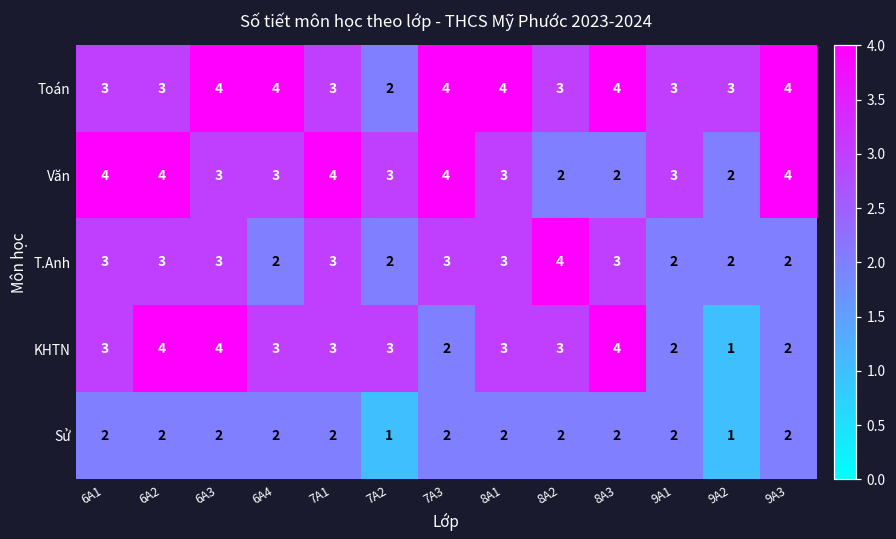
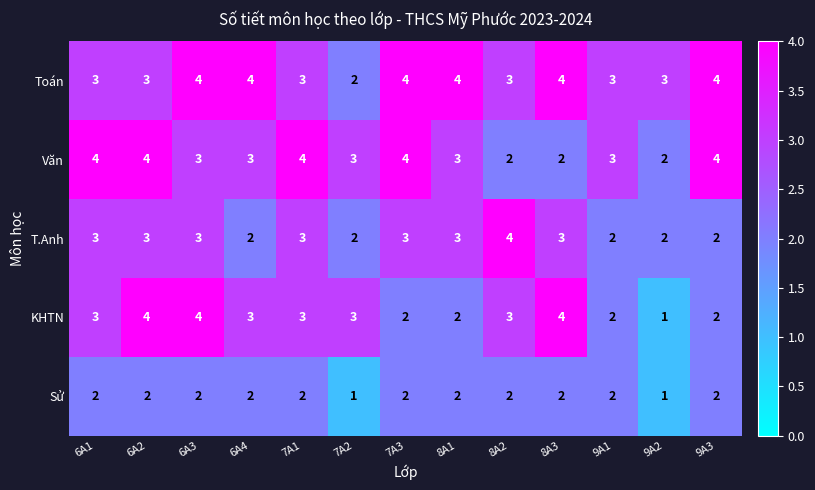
  {
    "Toán": {
      "6A1": 3,
      "6A2": 3,
      "6A3": 4,
      "6A4": 4,
      "7A1": 3,
      "7A2": 2,
      "7A3": 4,
      "8A1": 4,
      "8A2": 3,
      "8A3": 4,
      "9A1": 3,
      "9A2": 3,
      "9A3": 4
    },
    "Văn": {
      "6A1": 4,
      "6A2": 4,
      "6A3": 3,
      "6A4": 3,
      "7A1": 4,
      "7A2": 3,
      "7A3": 4,
      "8A1": 3,
      "8A2": 2,
      "8A3": 2,
      "9A1": 3,
      "9A2": 2,
      "9A3": 4
    },
    "T.Anh": {
      "6A1": 3,
      "6A2": 3,
      "6A3": 3,
      "6A4": 2,
      "7A1": 3,
      "7A2": 2,
      "7A3": 3,
      "8A1": 3,
      "8A2": 4,
      "8A3": 3,
      "9A1": 2,
      "9A2": 2,
      "9A3": 2
    },
    "KHTN": {
      "6A1": 3,
      "6A2": 4,
      "6A3": 4,
      "6A4": 3,
      "7A1": 3,
      "7A2": 3,
      "7A3": 2,
-     "8A1": 3,
+     "8A1": 2,
      "8A2": 3,
      "8A3": 4,
      "9A1": 2,
      "9A2": 1,
      "9A3": 2
    },
    "Sử": {
      "6A1": 2,
      "6A2": 2,
      "6A3": 2,
      "6A4": 2,
      "7A1": 2,
      "7A2": 1,
      "7A3": 2,
      "8A1": 2,
      "8A2": 2,
      "8A3": 2,
      "9A1": 2,
      "9A2": 1,
      "9A3": 2
    }
  }
